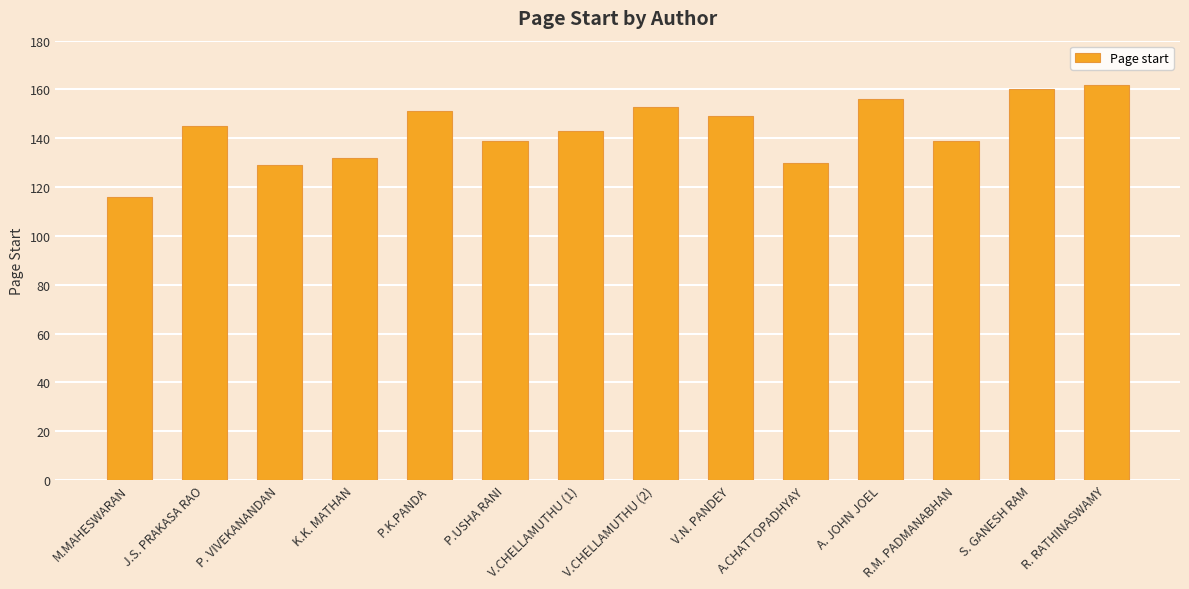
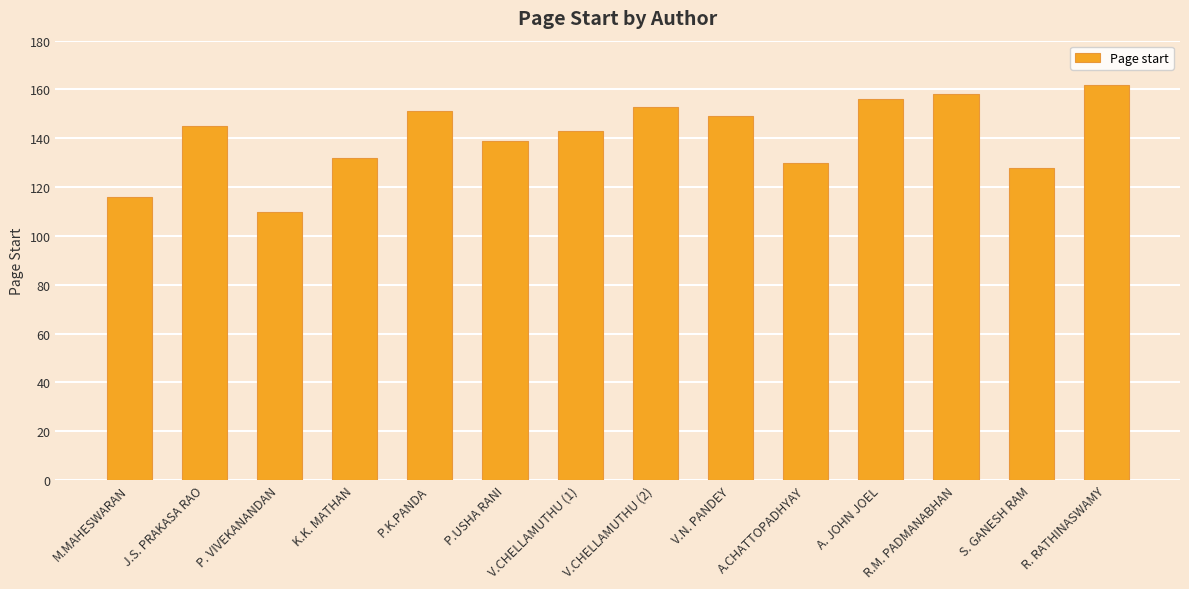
  {
    "M.MAHESWARAN": 116,
    "J.S. PRAKASA RAO": 145,
-   "P. VIVEKANANDAN": 129,
+   "P. VIVEKANANDAN": 110,
    "K.K. MATHAN": 132,
    "P.K.PANDA": 151,
    "P.USHA RANI": 139,
    "V.CHELLAMUTHU (1)": 143,
    "V.CHELLAMUTHU (2)": 153,
    "V.N. PANDEY": 149,
    "A.CHATTOPADHYAY": 130,
    "A. JOHN JOEL": 156,
-   "R.M. PADMANABHAN": 139,
-   "S. GANESH RAM": 160,
+   "R.M. PADMANABHAN": 158,
+   "S. GANESH RAM": 128,
    "R. RATHINASWAMY": 162
  }
